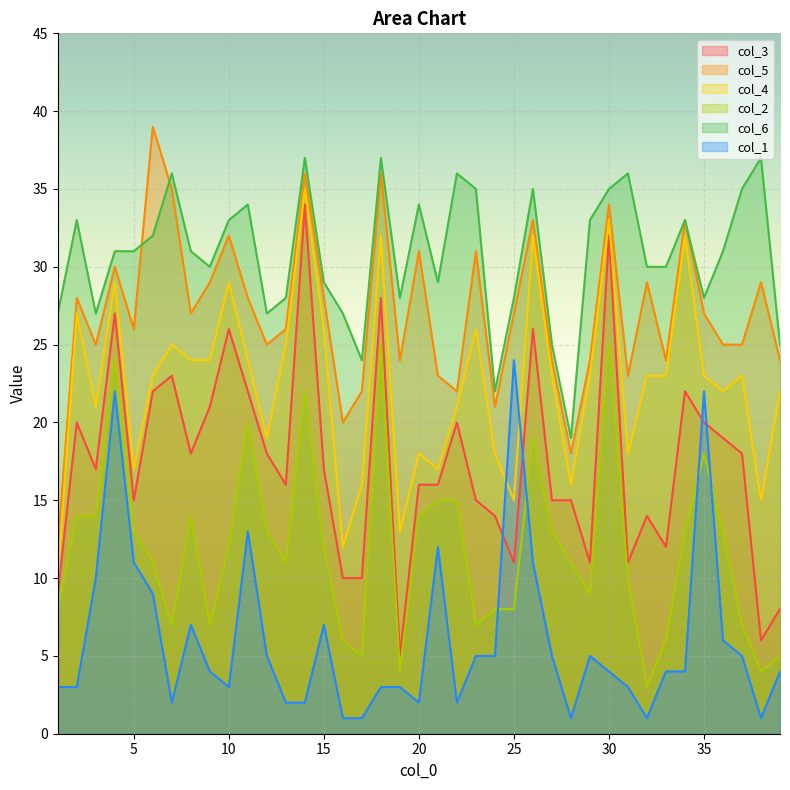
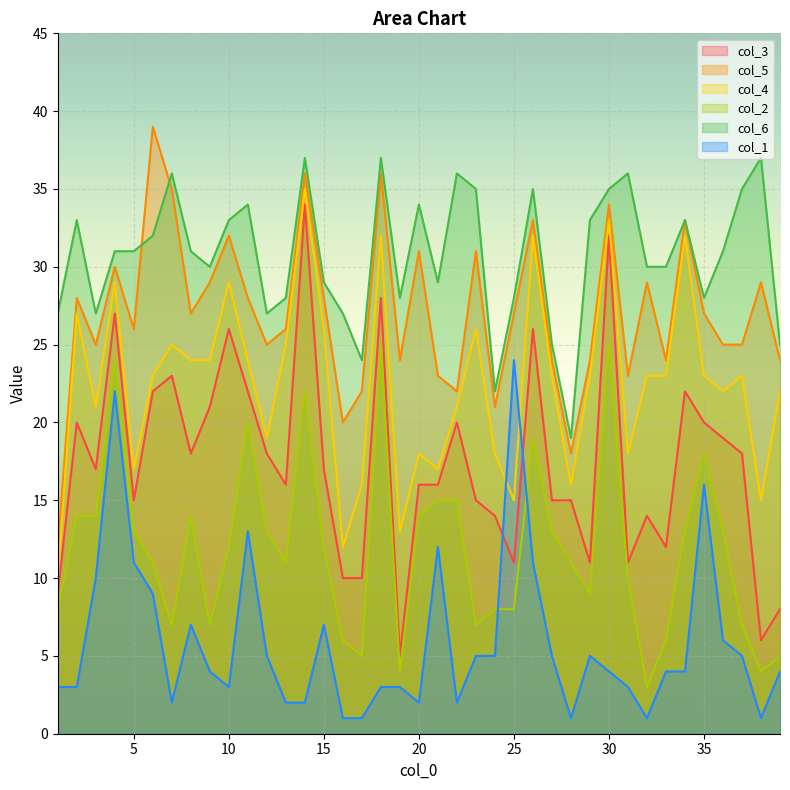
  {
    "col_6": {
      "5": 31,
      "10": 33,
      "15": 29,
      "20": 34,
      "25": 28,
      "30": 35,
      "35": 28
    },
    "col_1": {
      "5": 11,
      "10": 3,
      "15": 7,
      "20": 2,
      "25": 24,
      "30": 4,
-     "35": 22
+     "35": 16
    }
  }
